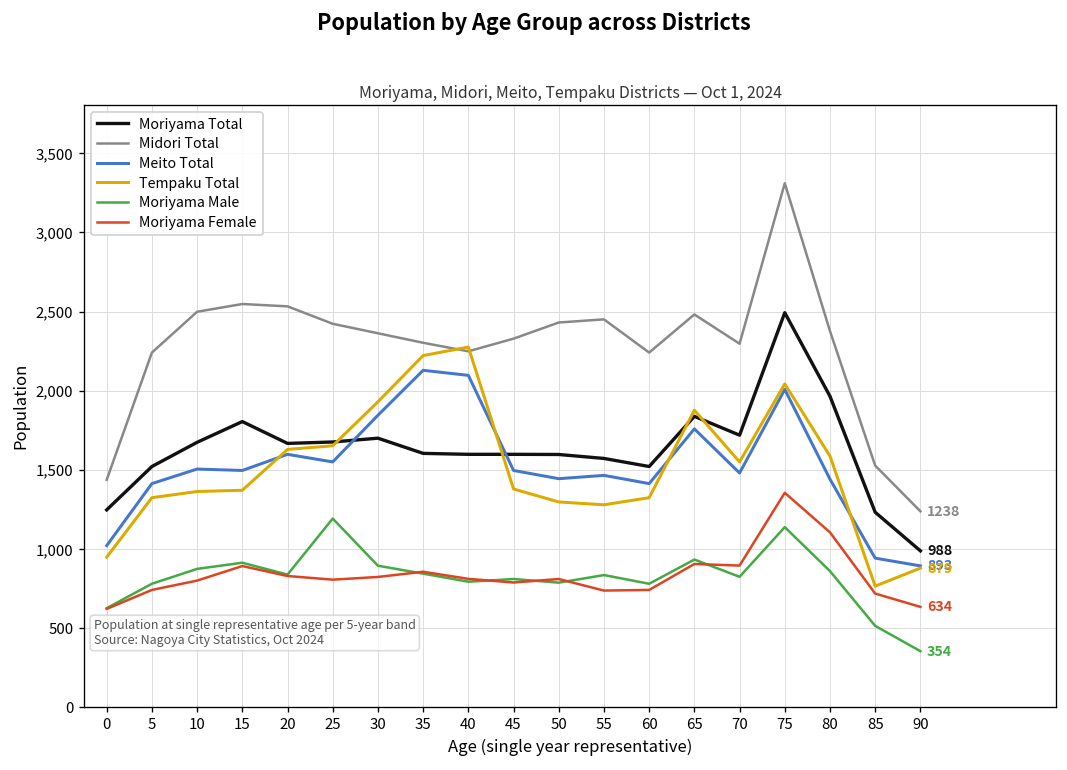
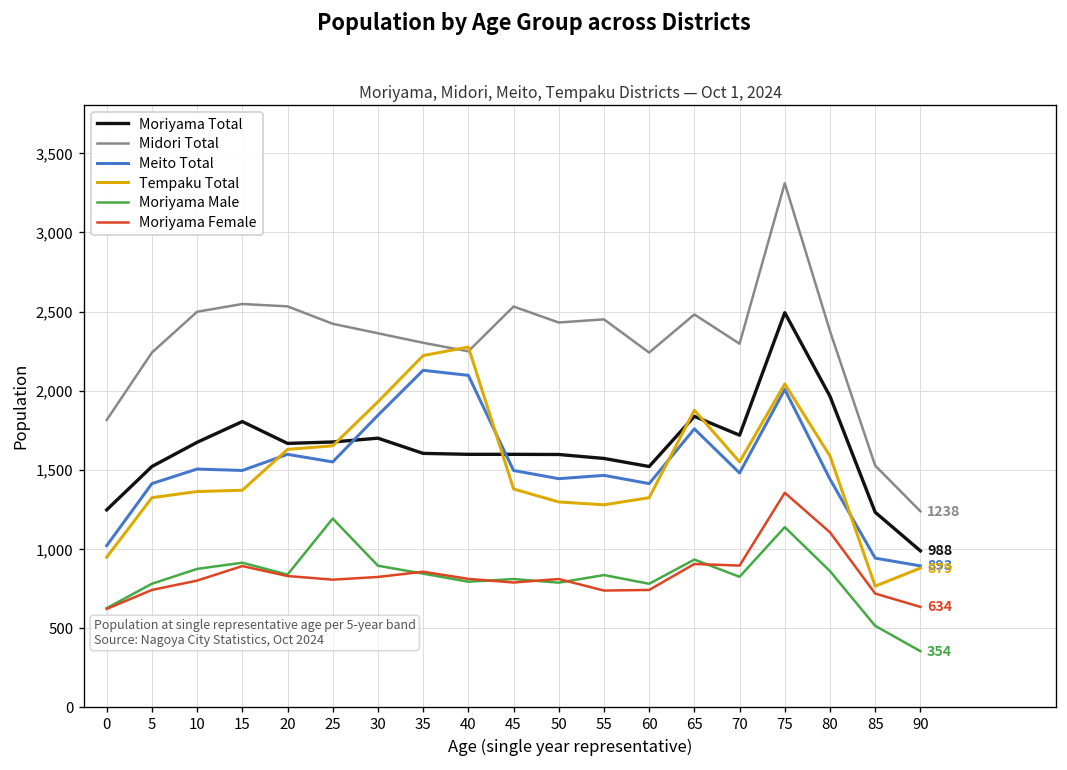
  {
    "Moriyama Total": {
      "90": "988"
    },
    "Midori Total": {
-     "0": "1,440",
+     "0": "1,820",
      "5": "2,240",
      "10": "2,500",
      "15": "2,550",
      "20": "2,530",
      "25": "2,420",
      "30": "2,360",
      "35": "2,300",
      "40": "2,250",
-     "45": "2,330",
+     "45": "2,530",
      "50": "2,430",
      "55": "2,450",
      "60": "2,240",
      "65": "2,480",
      "70": "2,300",
      "75": "3,310",
      "80": "2,380",
      "85": "1,530"
    },
    "Meito Total": {
      "0": "1,020",
      "5": "1,410",
      "10": "1,510",
      "15": "1,500",
      "20": "1,600",
      "25": "1,550",
      "30": "1,850",
      "35": "2,130",
      "40": "2,100",
      "45": "1,500",
      "50": "1,440",
      "55": "1,470",
      "60": "1,410",
      "65": "1,760",
      "70": "1,480",
      "75": "2,010",
      "80": "1,440",
      "85": "940"
    },
    "Tempaku Total": {
      "0": "950",
      "5": "1,320",
      "10": "1,360",
      "15": "1,370",
      "20": "1,630",
      "25": "1,650",
      "30": "1,930",
      "35": "2,220",
      "40": "2,280",
      "45": "1,380",
      "50": "1,300",
      "55": "1,280",
      "60": "1,320",
      "65": "1,880",
      "70": "1,550",
      "75": "2,040",
      "80": "1,590",
      "85": "770"
    },
    "Moriyama Male": {
      "90": "354"
    },
    "Moriyama Female": {
      "90": "634"
    }
  }
